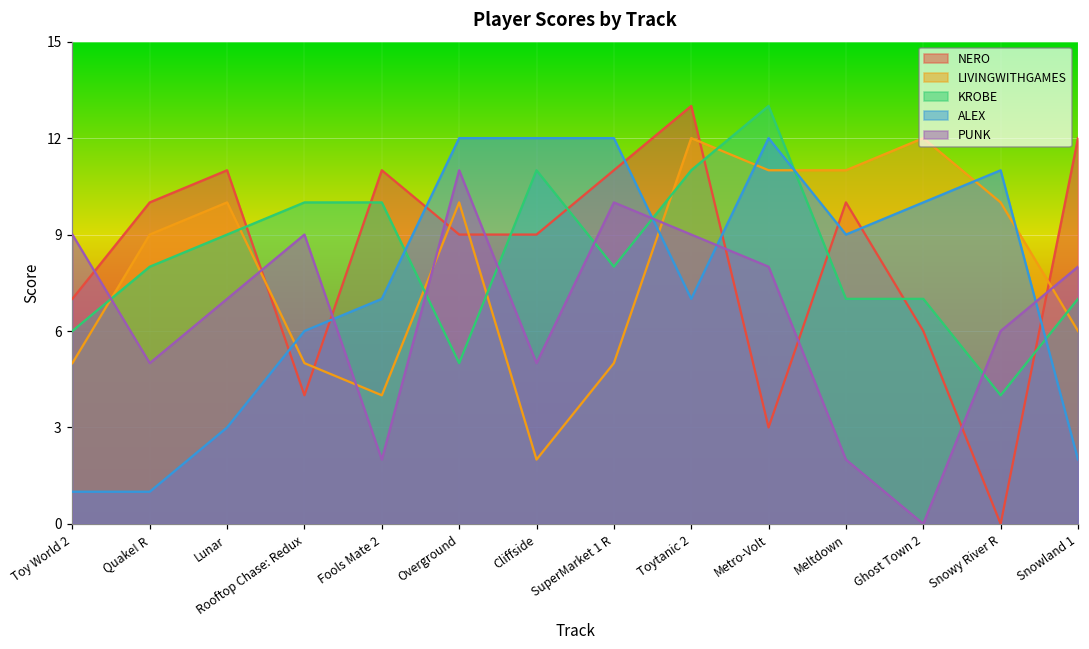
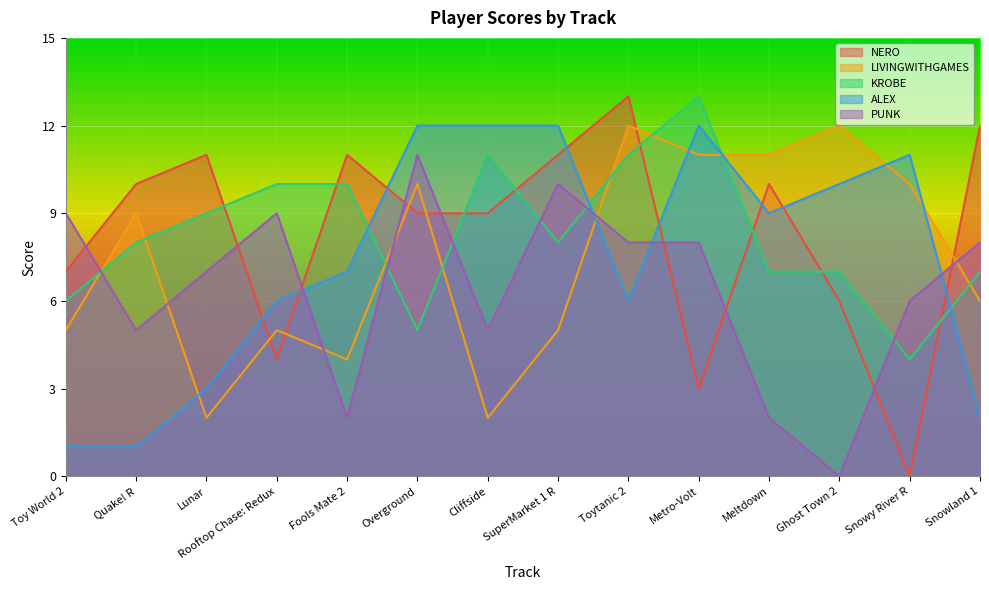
  {
    "NERO": {
      "Toy World 2": 7,
      "Quake! R": 10,
      "Lunar": 11,
      "Rooftop Chase: Redux": 4,
      "Fools Mate 2": 11,
      "Overground": 9,
      "Cliffside": 9,
      "SuperMarket 1 R": 11,
      "Toytanic 2": 13,
      "Metro-Volt": 3,
      "Meltdown": 10,
      "Ghost Town 2": 6,
      "Snowy River R": 0,
      "Snowland 1": 12
    },
    "LIVINGWITHGAMES": {
      "Toy World 2": 5,
      "Quake! R": 9,
-     "Lunar": 10,
+     "Lunar": 2,
      "Rooftop Chase: Redux": 5,
      "Fools Mate 2": 4,
      "Overground": 10,
      "Cliffside": 2,
      "SuperMarket 1 R": 5,
      "Toytanic 2": 12,
      "Metro-Volt": 11,
      "Meltdown": 11,
      "Ghost Town 2": 12,
      "Snowy River R": 10,
      "Snowland 1": 6
    },
    "KROBE": {
      "Toy World 2": 6,
      "Quake! R": 8,
      "Lunar": 9,
      "Rooftop Chase: Redux": 10,
      "Fools Mate 2": 10,
      "Overground": 5,
      "Cliffside": 11,
      "SuperMarket 1 R": 8,
      "Toytanic 2": 11,
      "Metro-Volt": 13,
      "Meltdown": 7,
      "Ghost Town 2": 7,
      "Snowy River R": 4,
      "Snowland 1": 7
    },
    "ALEX": {
      "Toy World 2": 1,
      "Quake! R": 1,
      "Lunar": 3,
      "Rooftop Chase: Redux": 6,
      "Fools Mate 2": 7,
      "Overground": 12,
      "Cliffside": 12,
      "SuperMarket 1 R": 12,
-     "Toytanic 2": 7,
+     "Toytanic 2": 6,
      "Metro-Volt": 12,
      "Meltdown": 9,
      "Ghost Town 2": 10,
      "Snowy River R": 11,
      "Snowland 1": 2
    },
    "PUNK": {
      "Toy World 2": 9,
      "Quake! R": 5,
      "Lunar": 7,
      "Rooftop Chase: Redux": 9,
      "Fools Mate 2": 2,
      "Overground": 11,
      "Cliffside": 5,
      "SuperMarket 1 R": 10,
-     "Toytanic 2": 9,
+     "Toytanic 2": 8,
      "Metro-Volt": 8,
      "Meltdown": 2,
      "Ghost Town 2": 0,
      "Snowy River R": 6,
      "Snowland 1": 8
    }
  }
